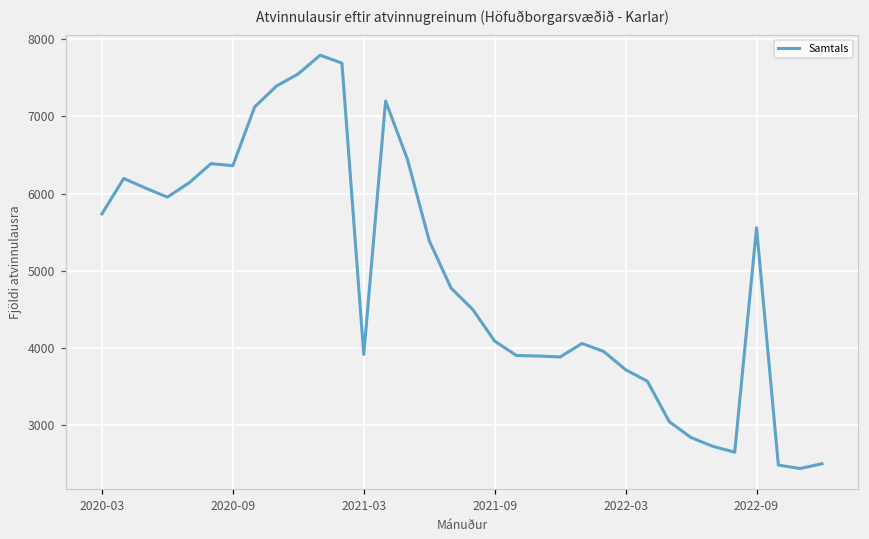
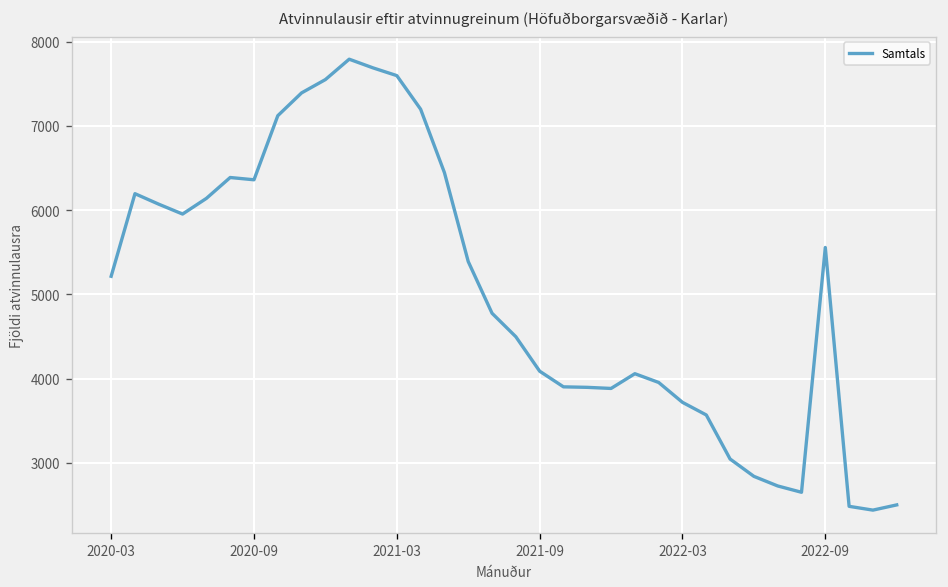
  {
-   "2020-03": 5700,
+   "2020-03": 5200,
    "2020-09": 6400,
-   "2021-03": 3900,
+   "2021-03": 7600,
    "2021-09": 4100,
    "2022-03": 3700,
    "2022-09": 5600
  }
